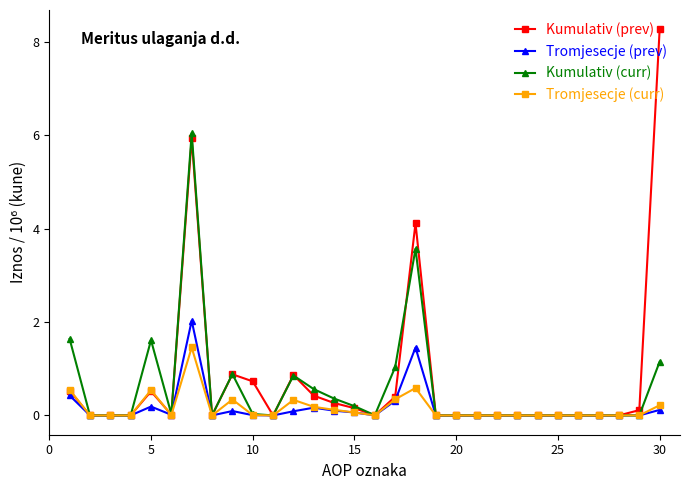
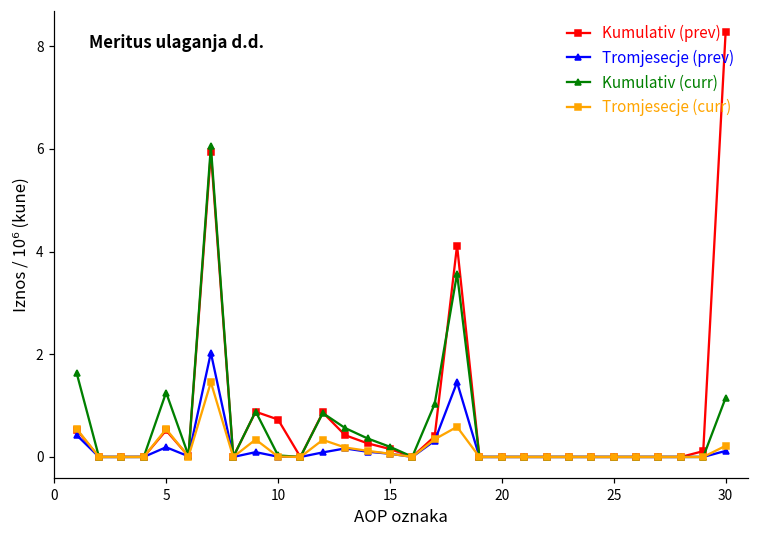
  {
    "Kumulativ (prev)": {
      "10": 0.7,
      "30": 8.3
    },
    "Tromjesecje (prev)": {
      "5": 0.2,
      "30": 0.1
    },
    "Kumulativ (curr)": {
-     "5": 1.6,
+     "5": 1.3,
      "30": 1.1
    },
    "Tromjesecje (curr)": {
      "30": 0.2
    }
  }
